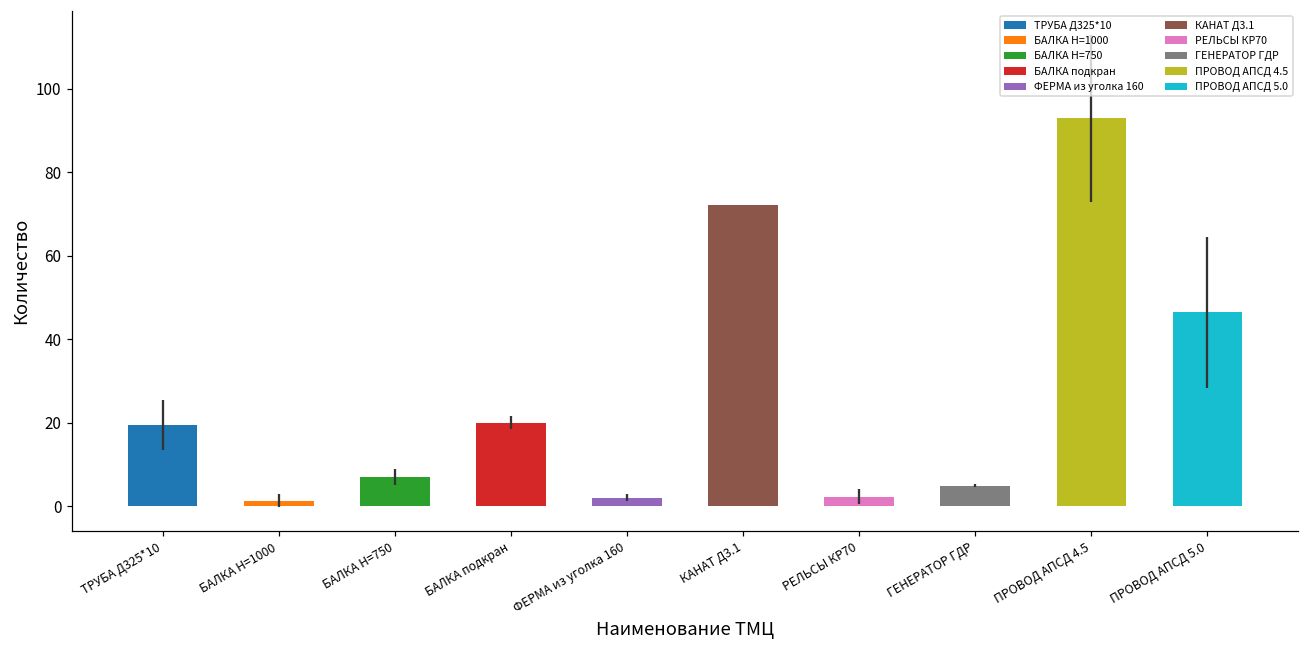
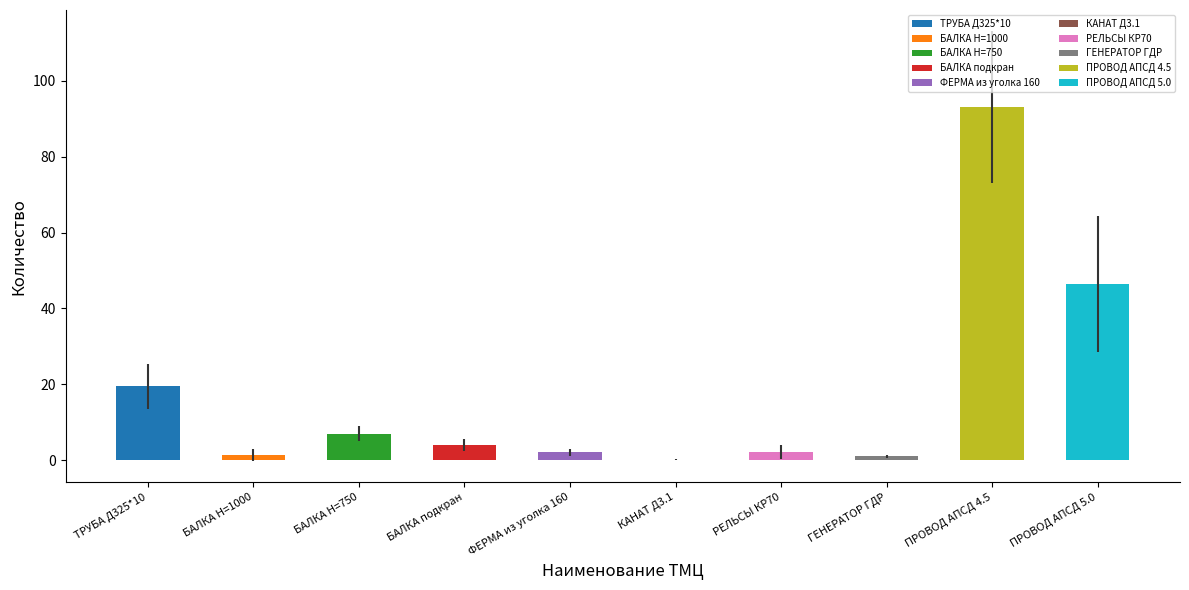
  {
    "ТРУБА Д325*10": 19,
    "БАЛКА Н=1000": 1,
    "БАЛКА Н=750": 7,
-   "БАЛКА подкран": 20,
+   "БАЛКА подкран": 4,
    "ФЕРМА из уголка 160": 2,
-   "КАНАТ Д3.1": 72,
+   "КАНАТ Д3.1": 0,
    "РЕЛЬСЫ КР70": 2,
-   "ГЕНЕРАТОР ГДР": 5,
+   "ГЕНЕРАТОР ГДР": 1,
    "ПРОВОД АПСД 4.5": 93,
    "ПРОВОД АПСД 5.0": 46
  }
